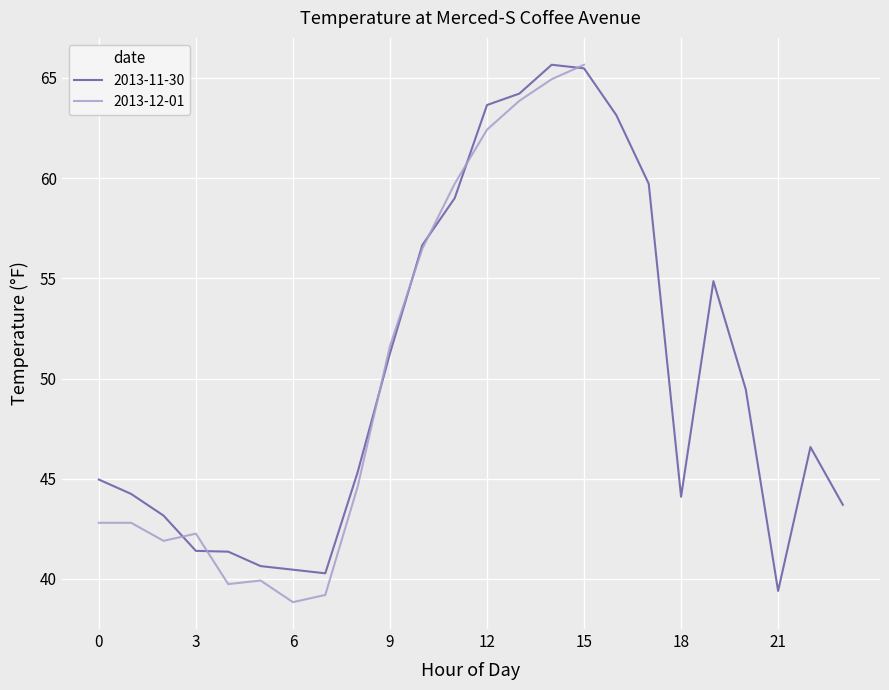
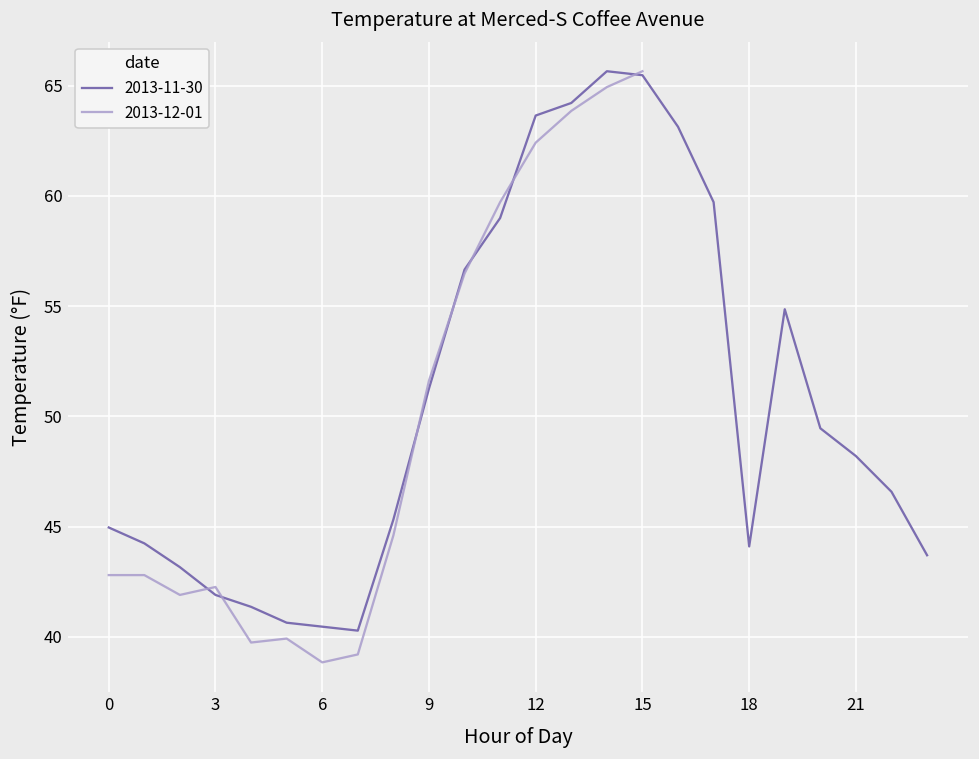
  {
    "2013-11-30": {
      "0": 45.0,
-     "3": 41.4,
+     "3": 41.9,
      "6": 40.5,
      "9": 51.3,
      "12": 63.7,
      "15": 65.5,
      "18": 44.1,
-     "21": 39.4
+     "21": 48.2
    },
    "2013-12-01": {
      "0": 42.8,
      "3": 42.3,
      "6": 38.8,
      "9": 51.6,
      "12": 62.4,
      "15": 65.7
    }
  }
